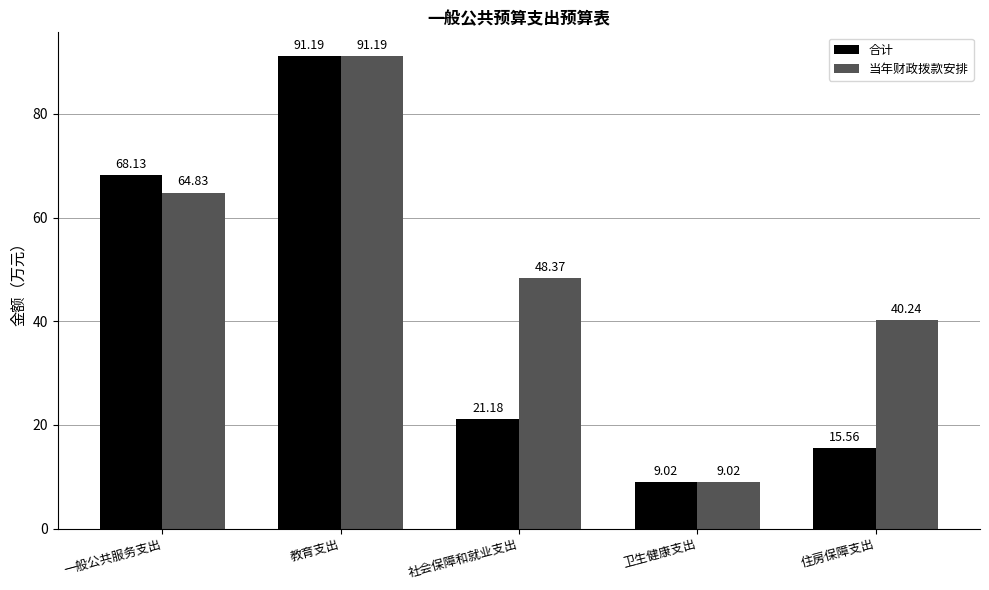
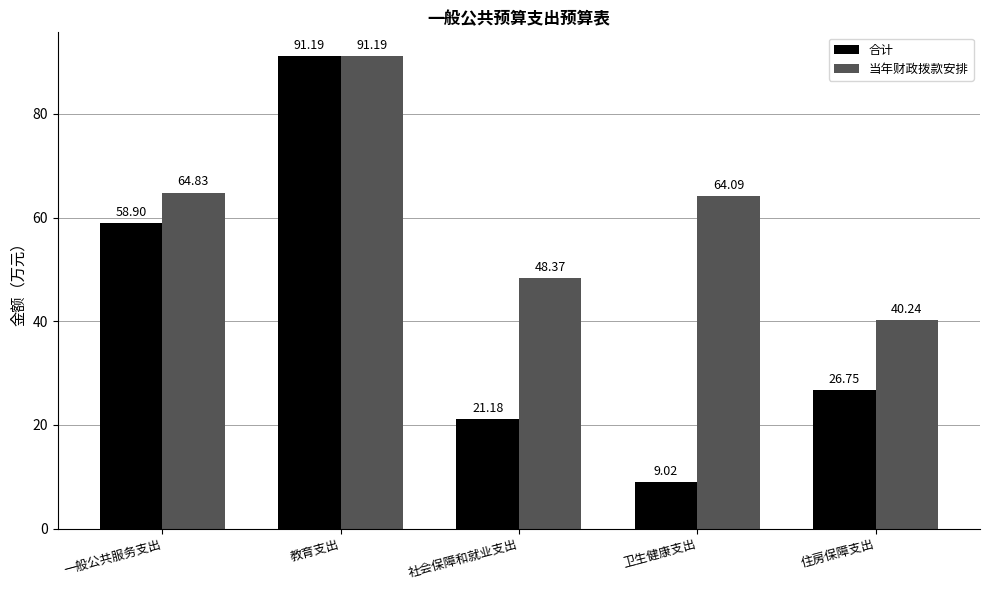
  {
    "合计": {
-     "一般公共服务支出": 68.13,
+     "一般公共服务支出": 58.90,
      "教育支出": 91.19,
      "社会保障和就业支出": 21.18,
      "卫生健康支出": 9.02,
-     "住房保障支出": 15.56
+     "住房保障支出": 26.75
    },
    "当年财政拨款安排": {
      "一般公共服务支出": 64.83,
      "教育支出": 91.19,
      "社会保障和就业支出": 48.37,
-     "卫生健康支出": 9.02,
+     "卫生健康支出": 64.09,
      "住房保障支出": 40.24
    }
  }
